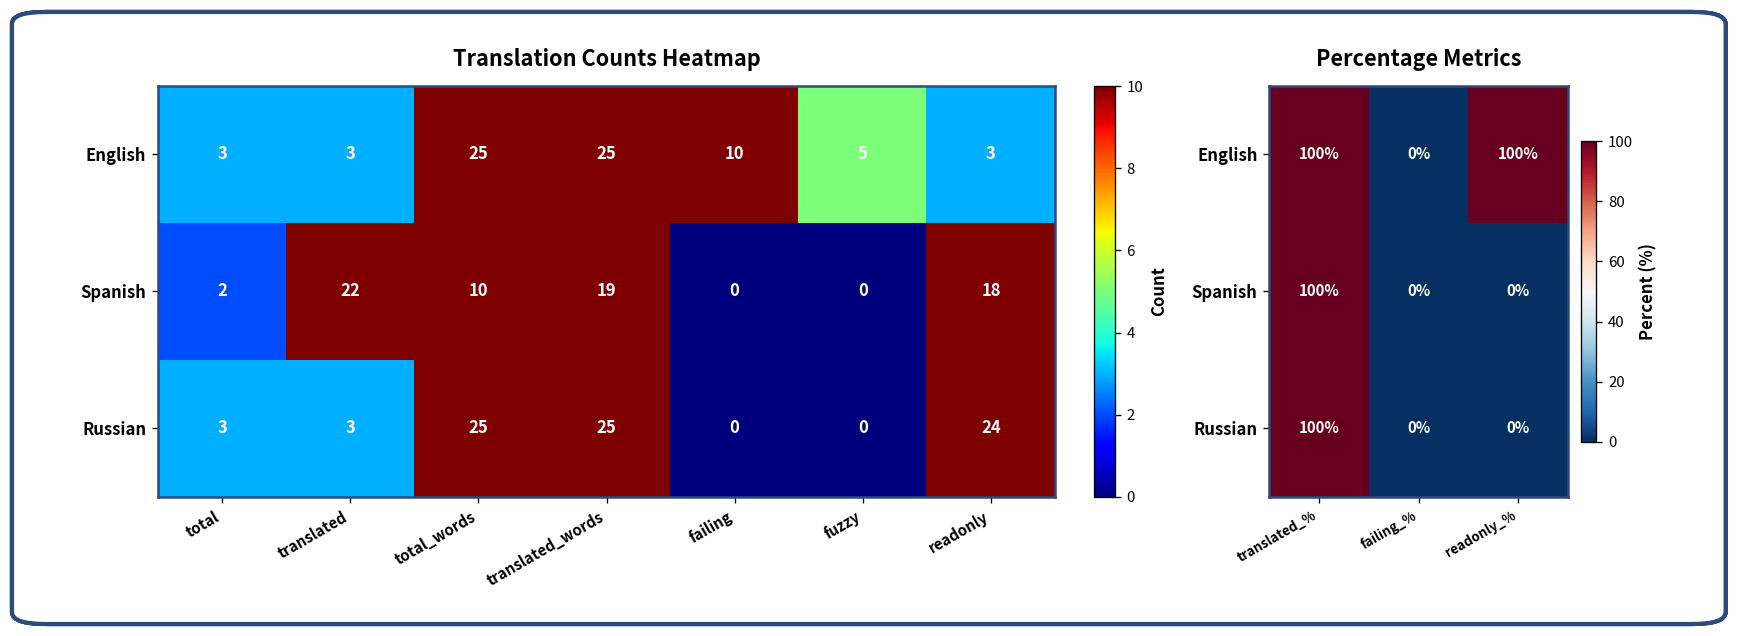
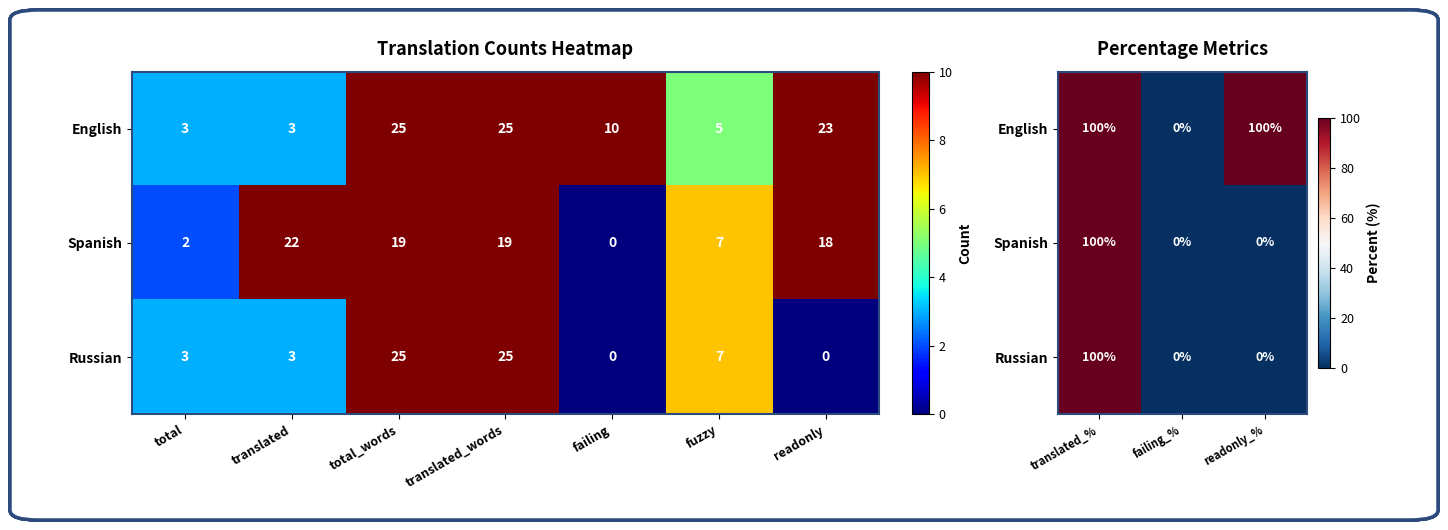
  {
    "Translation Counts Heatmap": {
      "English": {
        "total": "3",
        "translated": "3",
        "total_words": "25",
        "translated_words": "25",
        "failing": "10",
        "fuzzy": "5",
-       "readonly": "3"
+       "readonly": "23"
      },
      "Spanish": {
        "total": "2",
        "translated": "22",
-       "total_words": "10",
+       "total_words": "19",
        "translated_words": "19",
        "failing": "0",
-       "fuzzy": "0",
+       "fuzzy": "7",
        "readonly": "18"
      },
      "Russian": {
        "total": "3",
        "translated": "3",
        "total_words": "25",
        "translated_words": "25",
        "failing": "0",
-       "fuzzy": "0",
-       "readonly": "24"
+       "fuzzy": "7",
+       "readonly": "0"
      }
    },
    "Percentage Metrics": {
      "English": {
        "translated_%": "100%",
        "failing_%": "0%",
        "readonly_%": "100%"
      },
      "Spanish": {
        "translated_%": "100%",
        "failing_%": "0%",
        "readonly_%": "0%"
      },
      "Russian": {
        "translated_%": "100%",
        "failing_%": "0%",
        "readonly_%": "0%"
      }
    }
  }
